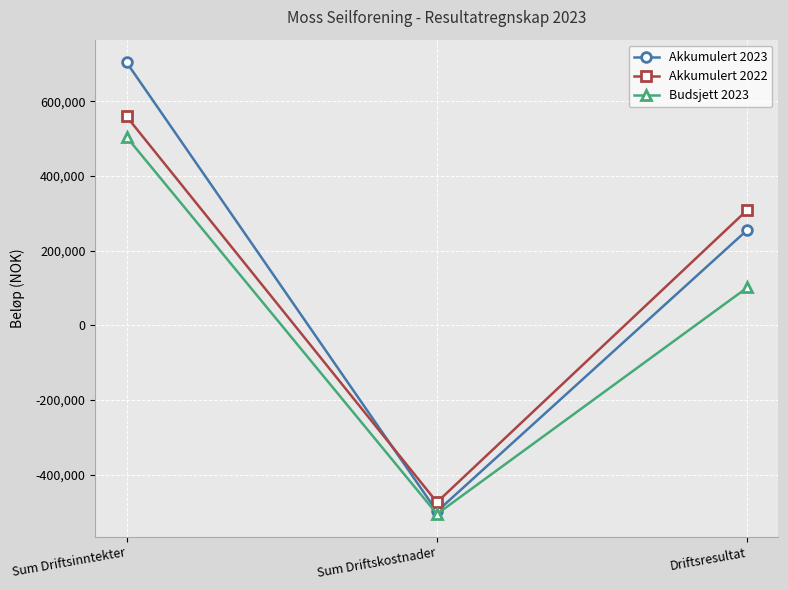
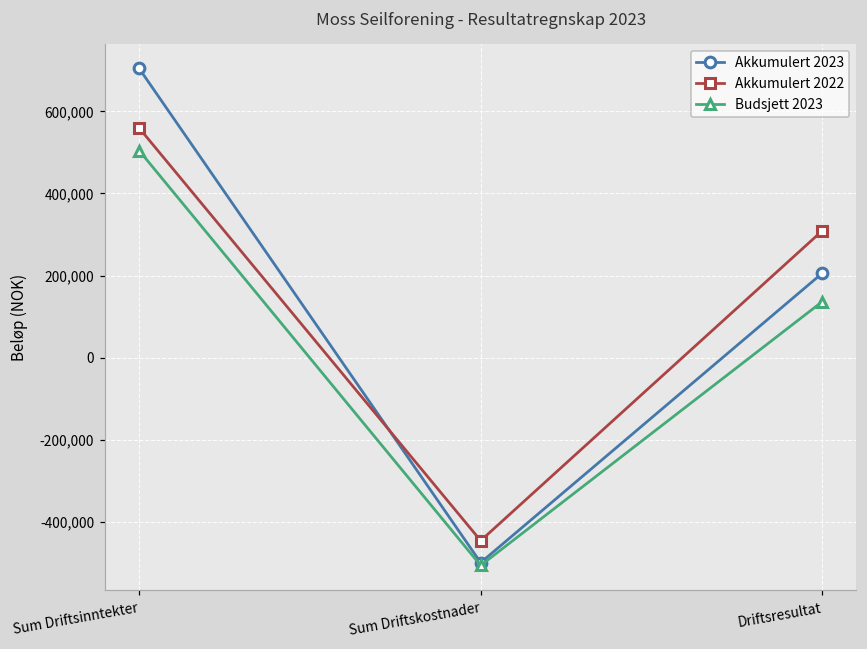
  {
    "Akkumulert 2023": {
      "Sum Driftsinntekter": "700,000",
-     "Driftsresultat": "260,000"
+     "Driftsresultat": "210,000"
    },
    "Akkumulert 2022": {
      "Sum Driftsinntekter": "560,000",
-     "Sum Driftskostnader": "-470,000",
+     "Sum Driftskostnader": "-440,000",
      "Driftsresultat": "310,000"
    },
    "Budsjett 2023": {
      "Sum Driftsinntekter": "500,000",
-     "Driftsresultat": "100,000"
+     "Driftsresultat": "140,000"
    }
  }
